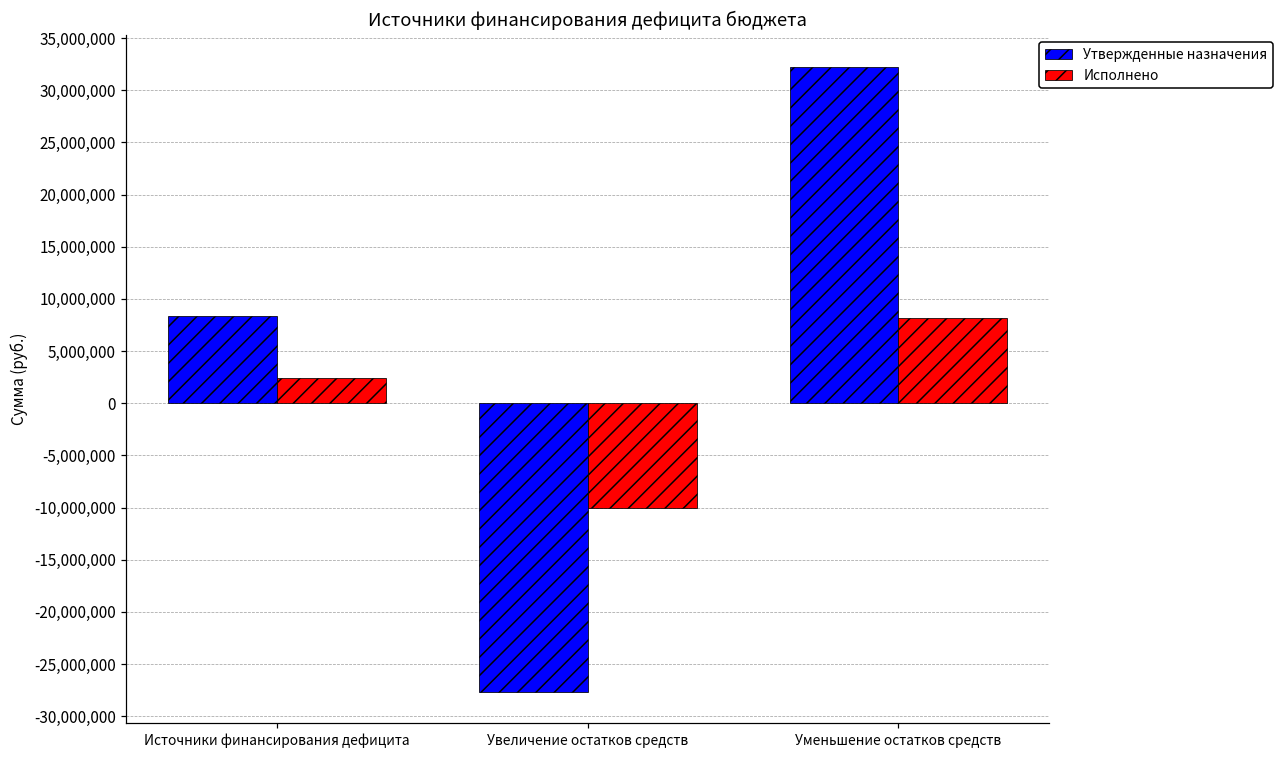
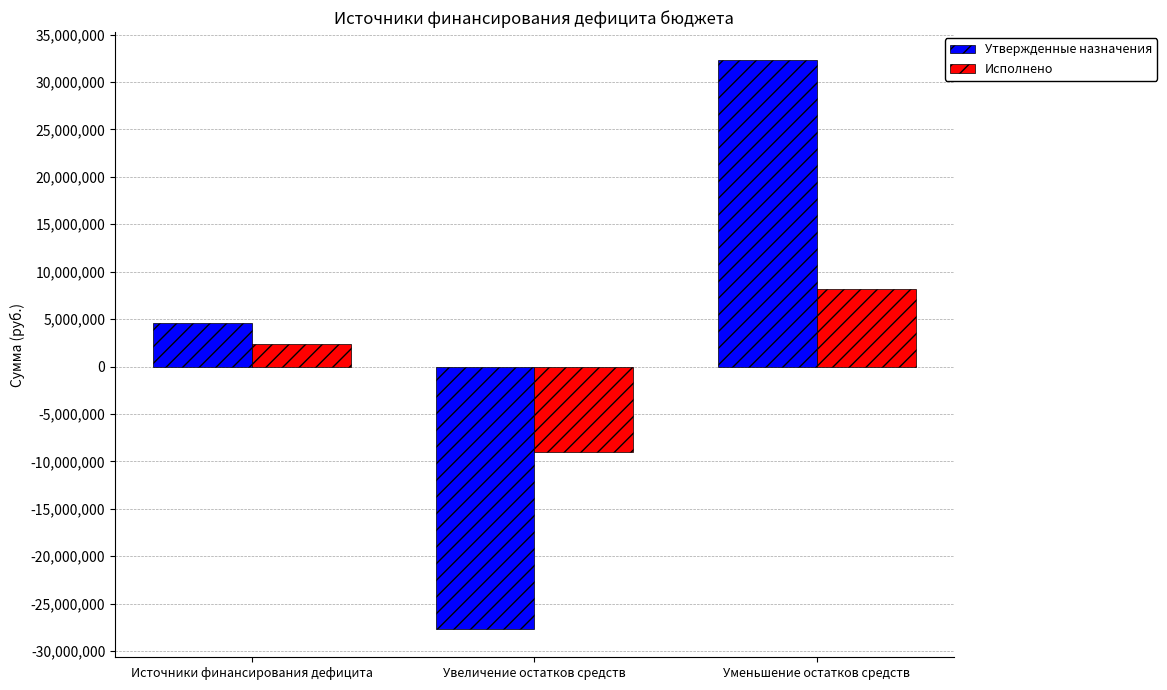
  {
    "Утвержденные назначения": {
-     "Источники финансирования дефицита": "8,000,000",
+     "Источники финансирования дефицита": "5,000,000",
      "Увеличение остатков средств": "-28,000,000",
      "Уменьшение остатков средств": "32,000,000"
    },
    "Исполнено": {
      "Источники финансирования дефицита": "2,000,000",
-     "Увеличение остатков средств": "-10,000,000",
+     "Увеличение остатков средств": "-9,000,000",
      "Уменьшение остатков средств": "8,000,000"
    }
  }
